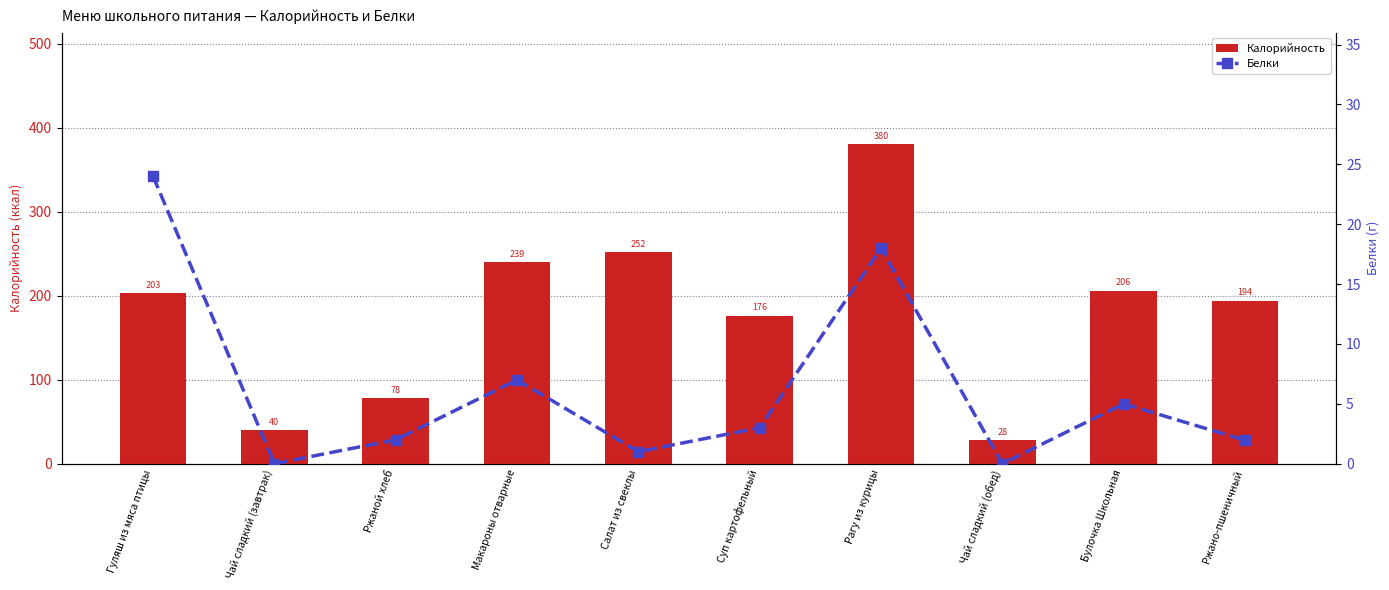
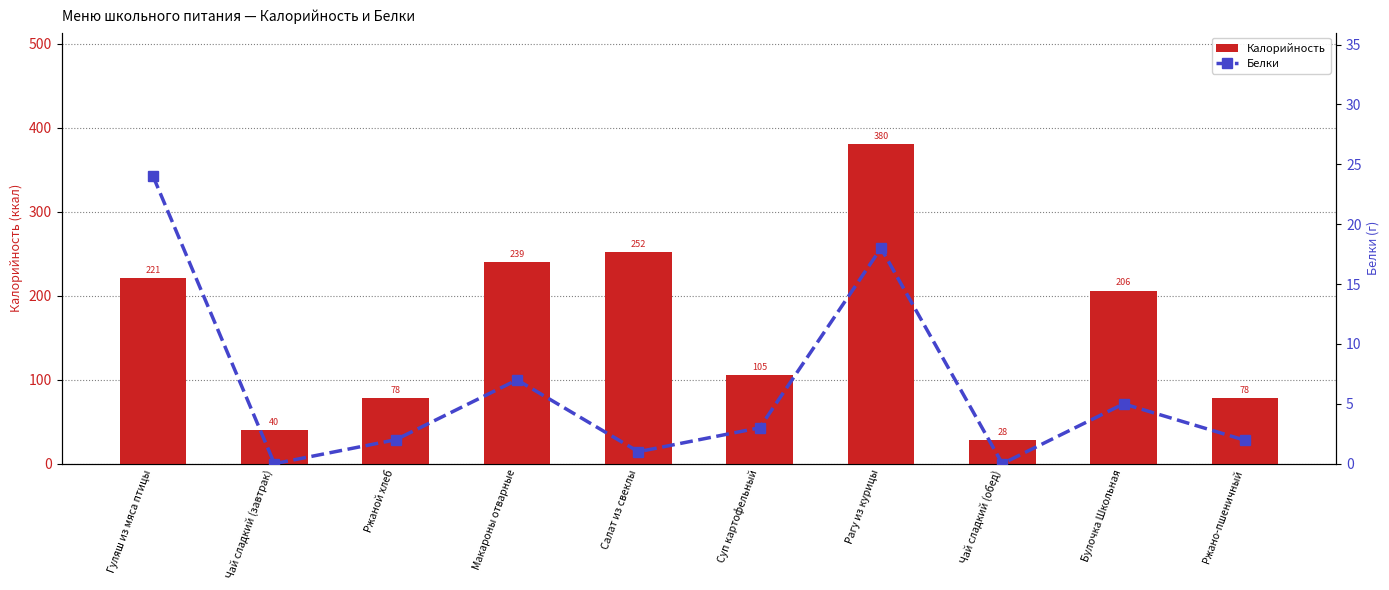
  {
    "Калорийность": {
-     "Гуляш из мяса птицы": 203,
+     "Гуляш из мяса птицы": 221,
      "Чай сладкий (завтрак)": 40,
      "Ржаной хлеб": 78,
      "Салат из свеклы": 252,
-     "Суп картофельный": 176,
+     "Суп картофельный": 105,
      "Рагу из курицы": 380,
      "Чай сладкий (обед)": 28,
      "Булочка Школьная": 206,
-     "Ржано-пшеничный": 194
+     "Ржано-пшеничный": 78
    }
  }
